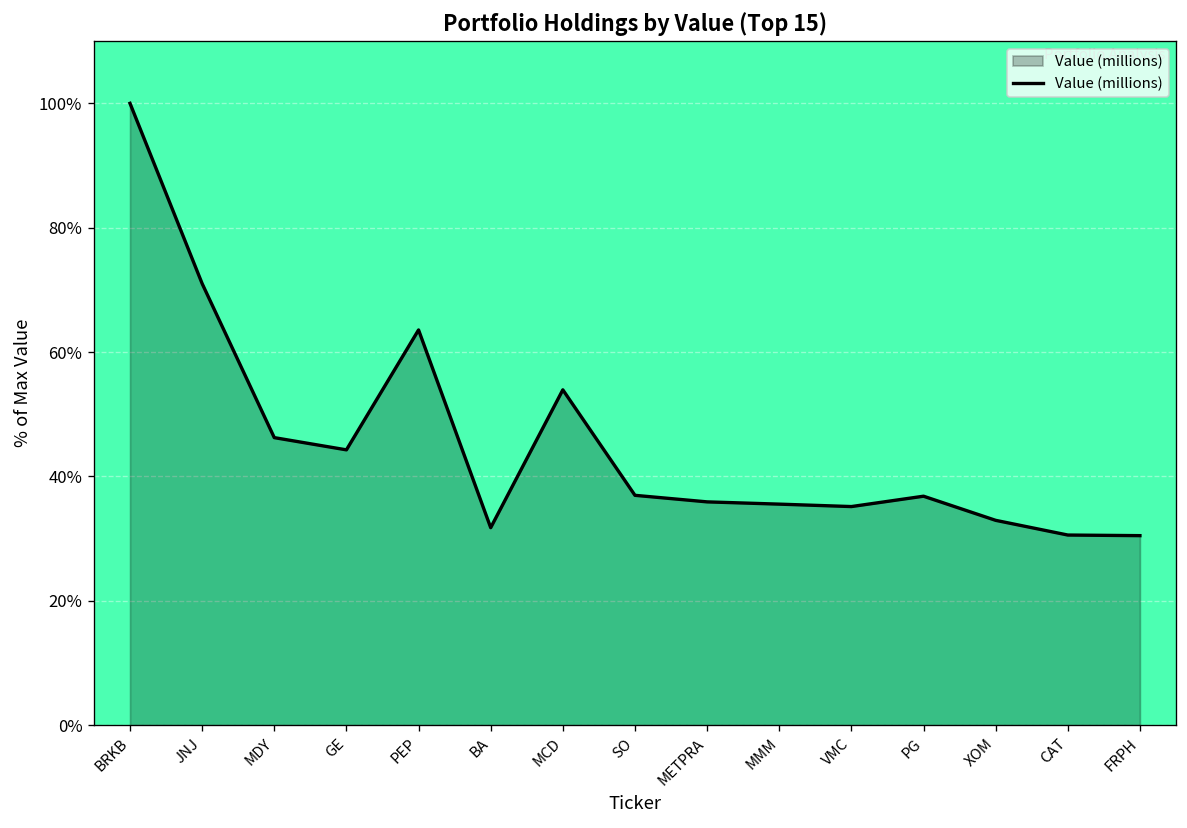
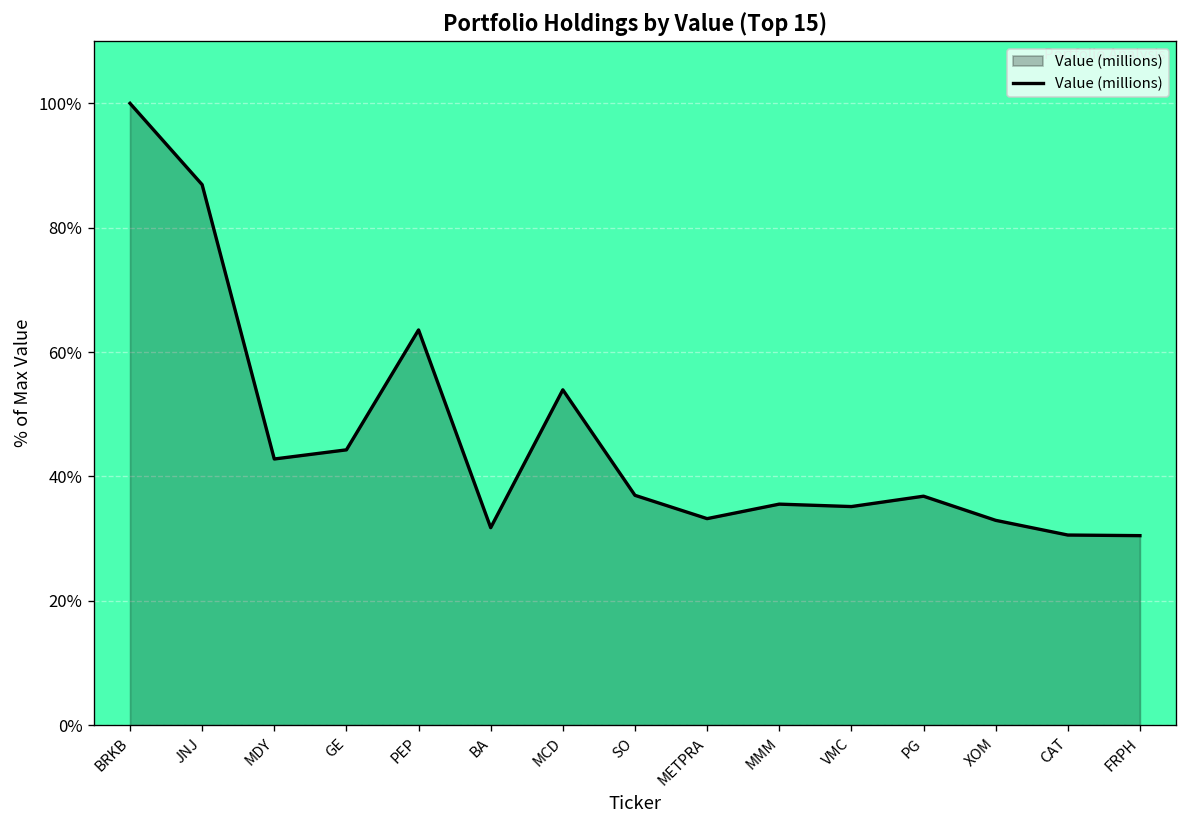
  {
    "BRKB": "100%",
-   "JNJ": "71%",
-   "MDY": "46%",
+   "JNJ": "87%",
+   "MDY": "43%",
    "GE": "44%",
    "PEP": "64%",
    "BA": "32%",
    "MCD": "54%",
    "SO": "37%",
-   "METPRA": "36%",
+   "METPRA": "33%",
    "MMM": "36%",
    "VMC": "35%",
    "PG": "37%",
    "XOM": "33%",
    "CAT": "31%",
    "FRPH": "30%"
  }
